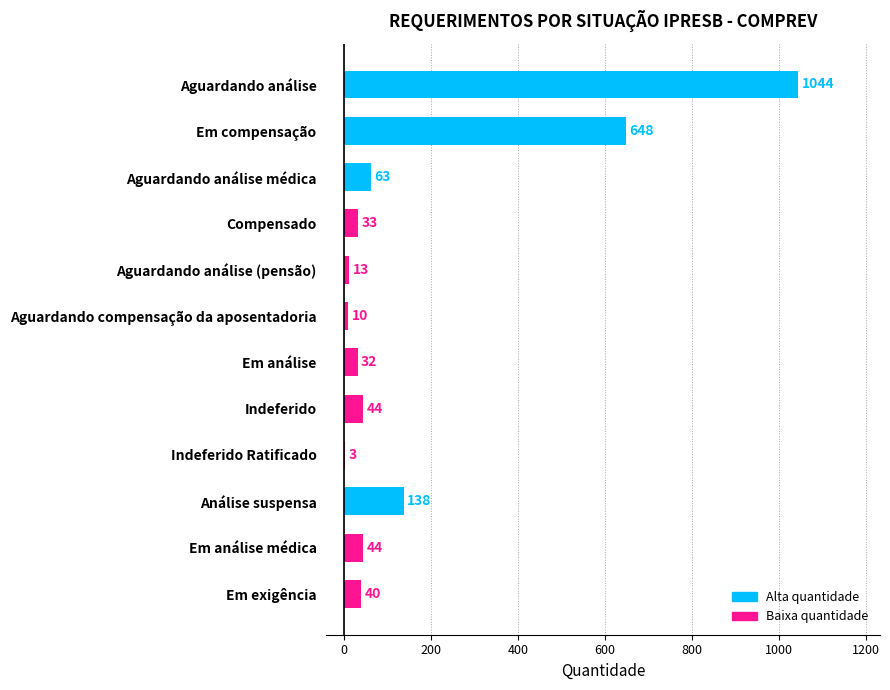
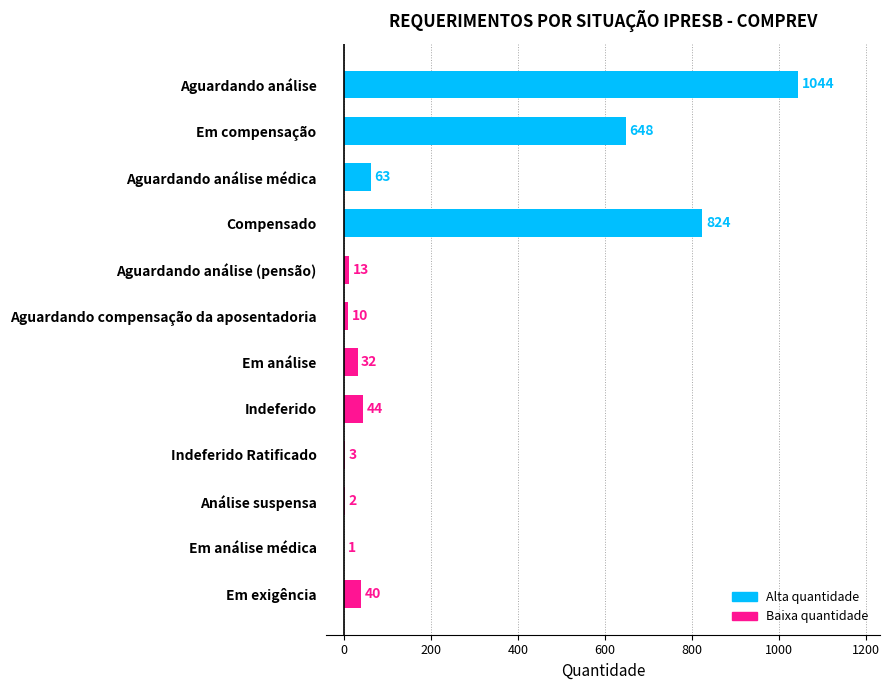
  {
    "Aguardando análise": 1044,
    "Em compensação": 648,
    "Aguardando análise médica": 63,
-   "Compensado": 33,
+   "Compensado": 824,
    "Aguardando análise (pensão)": 13,
    "Aguardando compensação da aposentadoria": 10,
    "Em análise": 32,
    "Indeferido": 44,
    "Indeferido Ratificado": 3,
-   "Análise suspensa": 138,
-   "Em análise médica": 44,
+   "Análise suspensa": 2,
+   "Em análise médica": 1,
    "Em exigência": 40
  }
